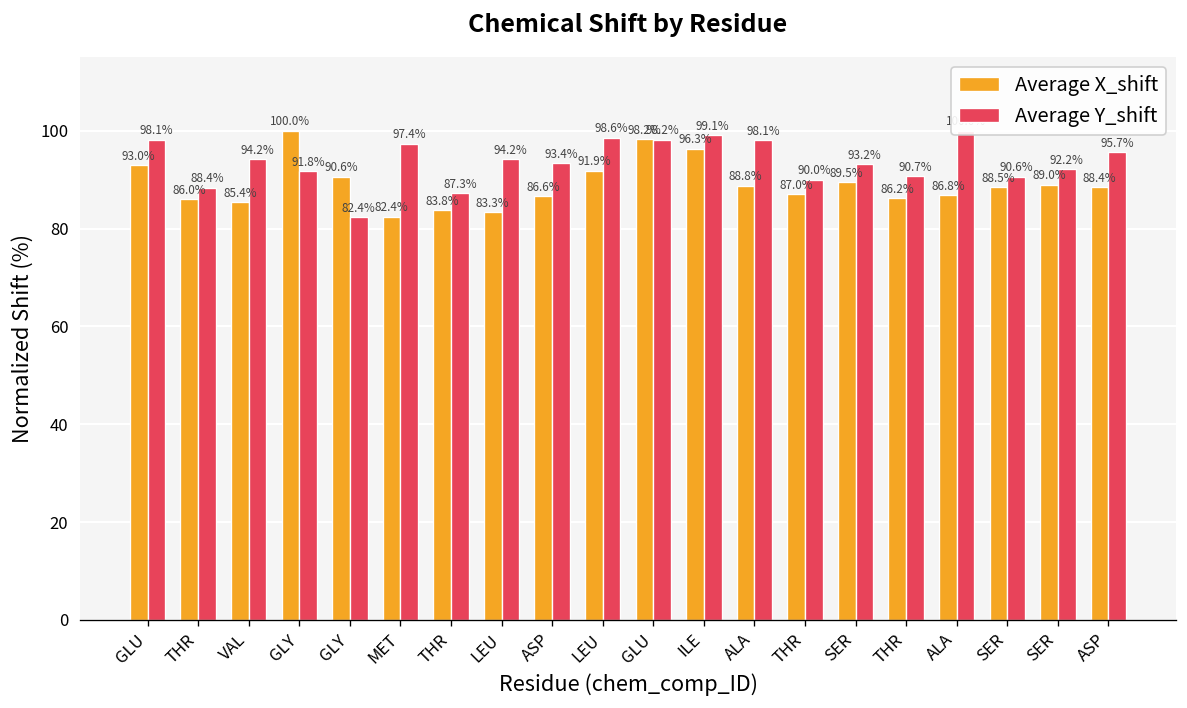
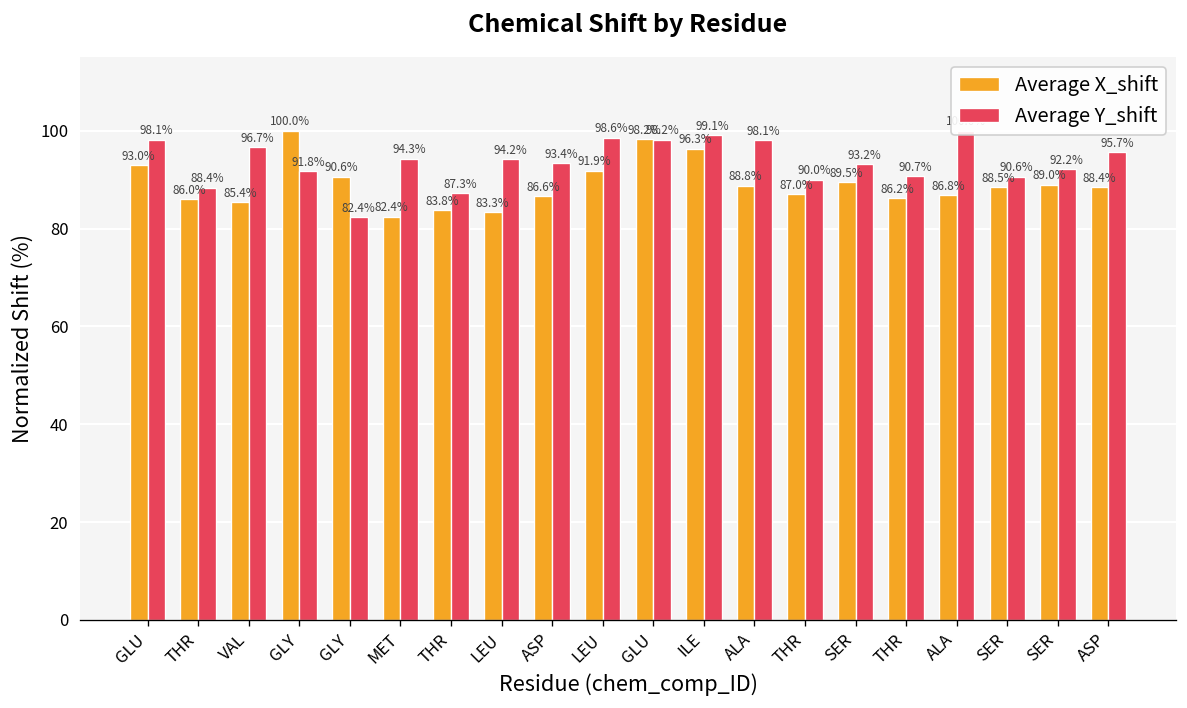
  {
    "Average X_shift": {
      "VAL": "85.4%",
      "MET": "82.4%",
      "ILE": "96.3%"
    },
    "Average Y_shift": {
-     "VAL": "94.2%",
-     "MET": "97.4%",
+     "VAL": "96.7%",
+     "MET": "94.3%",
      "ILE": "99.1%"
    }
  }
